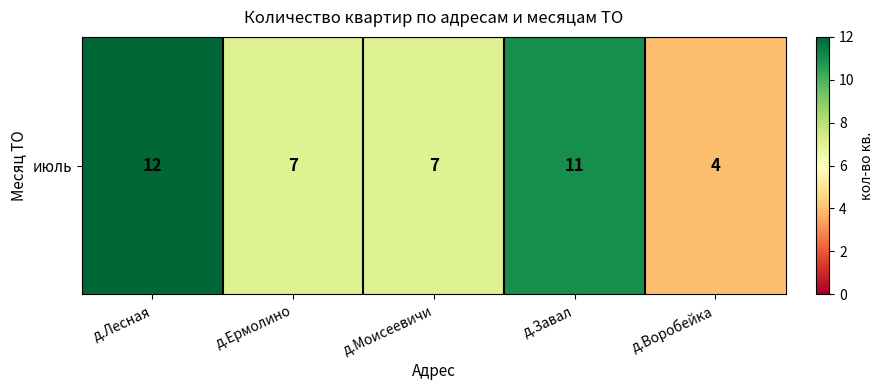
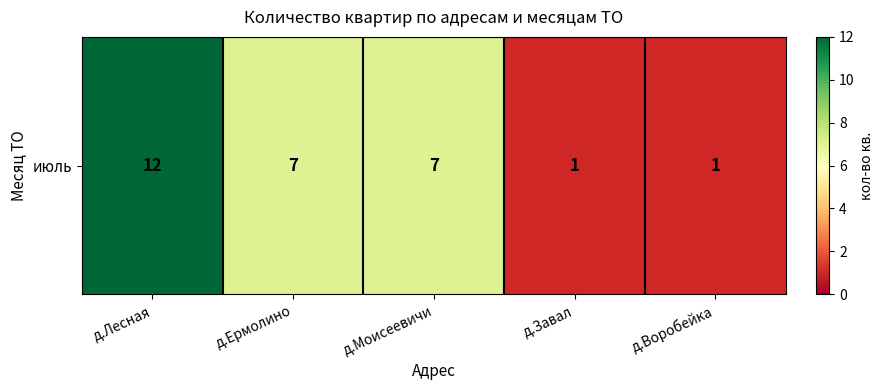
  {
    "июль": {
      "д.Лесная": 12,
      "д.Ермолино": 7,
      "д.Моисеевичи": 7,
-     "д.Завал": 11,
-     "д.Воробейка": 4
+     "д.Завал": 1,
+     "д.Воробейка": 1
    }
  }
